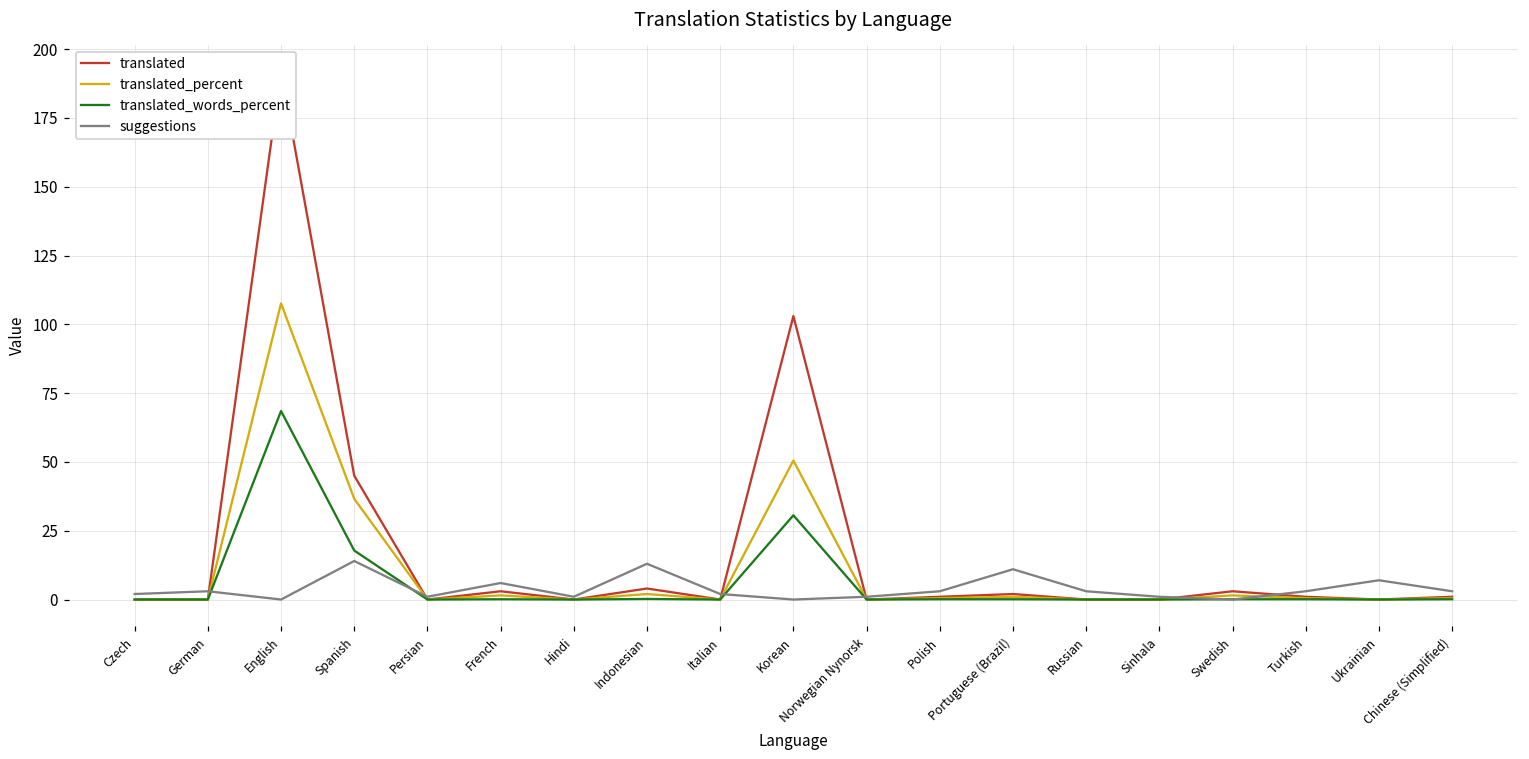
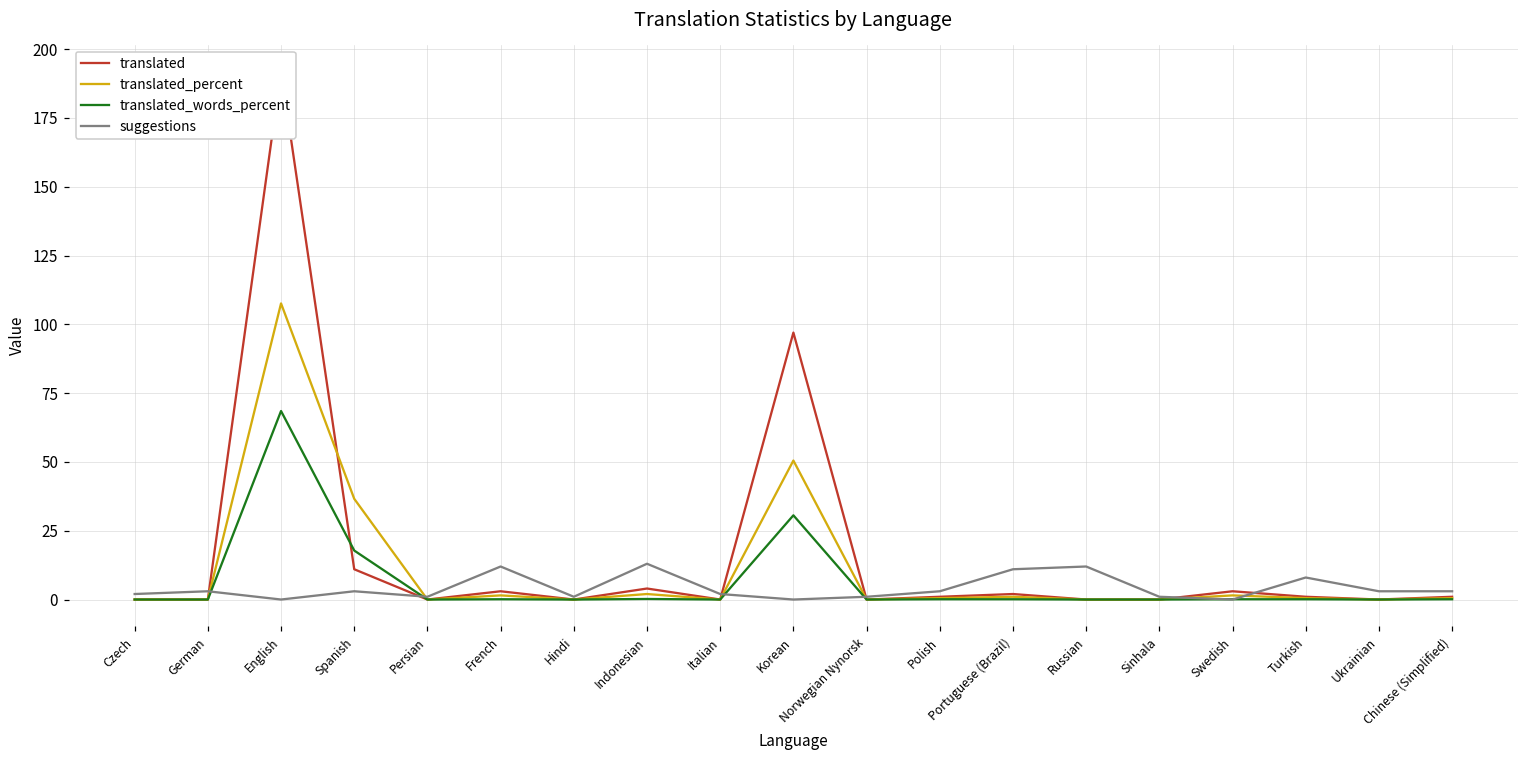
  {
    "translated": {
-     "Spanish": 45,
+     "Spanish": 11,
      "French": 3,
      "Indonesian": 4,
-     "Korean": 103,
+     "Korean": 97,
      "Swedish": 3
    },
    "translated_percent": {
      "English": 108,
      "Spanish": 37,
      "French": 2,
      "Indonesian": 2,
      "Korean": 51,
      "Swedish": 2
    },
    "translated_words_percent": {
      "English": 69,
      "Spanish": 18,
      "French": 0,
      "Indonesian": 0,
      "Korean": 31
    },
    "suggestions": {
      "Czech": 2,
      "German": 3,
      "English": 0,
-     "Spanish": 14,
-     "French": 6,
+     "Spanish": 3,
+     "French": 12,
      "Indonesian": 13,
      "Italian": 2,
      "Korean": 0,
      "Polish": 3,
      "Portuguese (Brazil)": 11,
-     "Russian": 3,
-     "Turkish": 3,
-     "Ukrainian": 7,
+     "Russian": 12,
+     "Turkish": 8,
+     "Ukrainian": 3,
      "Chinese (Simplified)": 3
    }
  }
